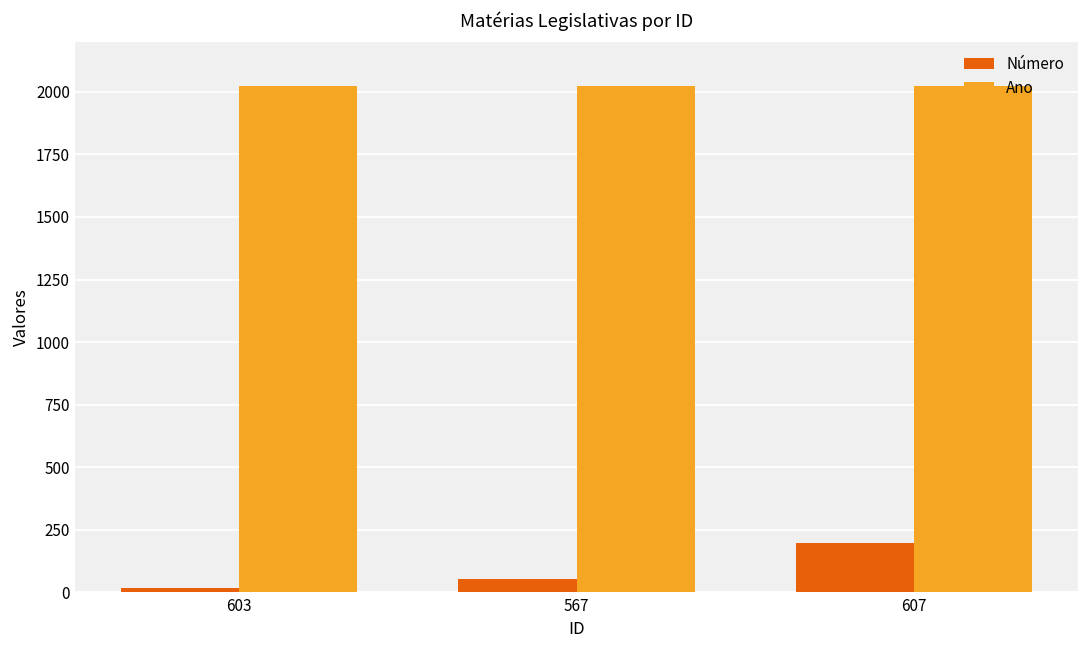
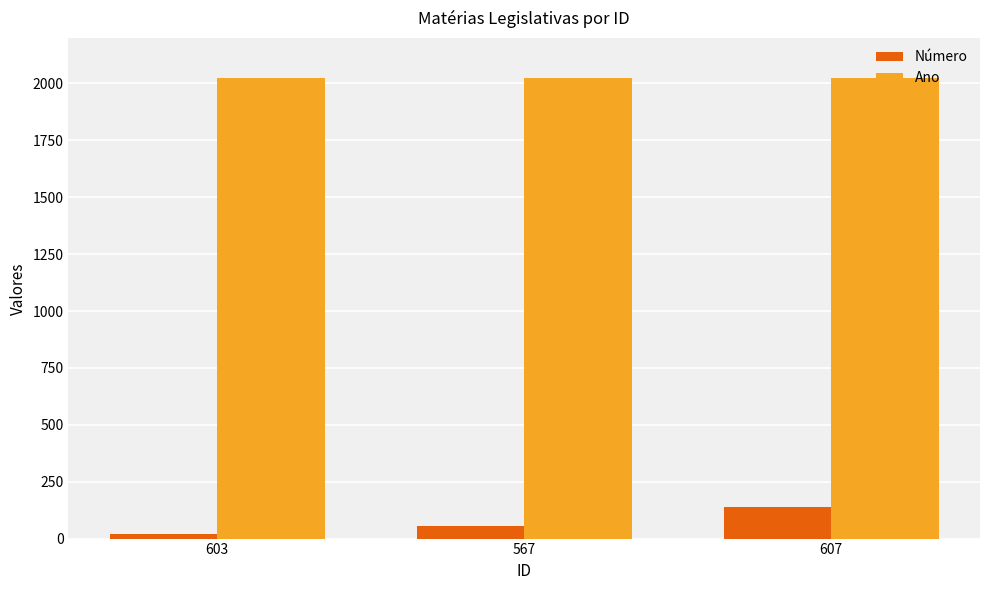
  {
    "Número": {
      "603": 20,
      "567": 50,
-     "607": 200
+     "607": 140
    },
    "Ano": {
      "603": 2030,
      "567": 2030,
      "607": 2030
    }
  }
